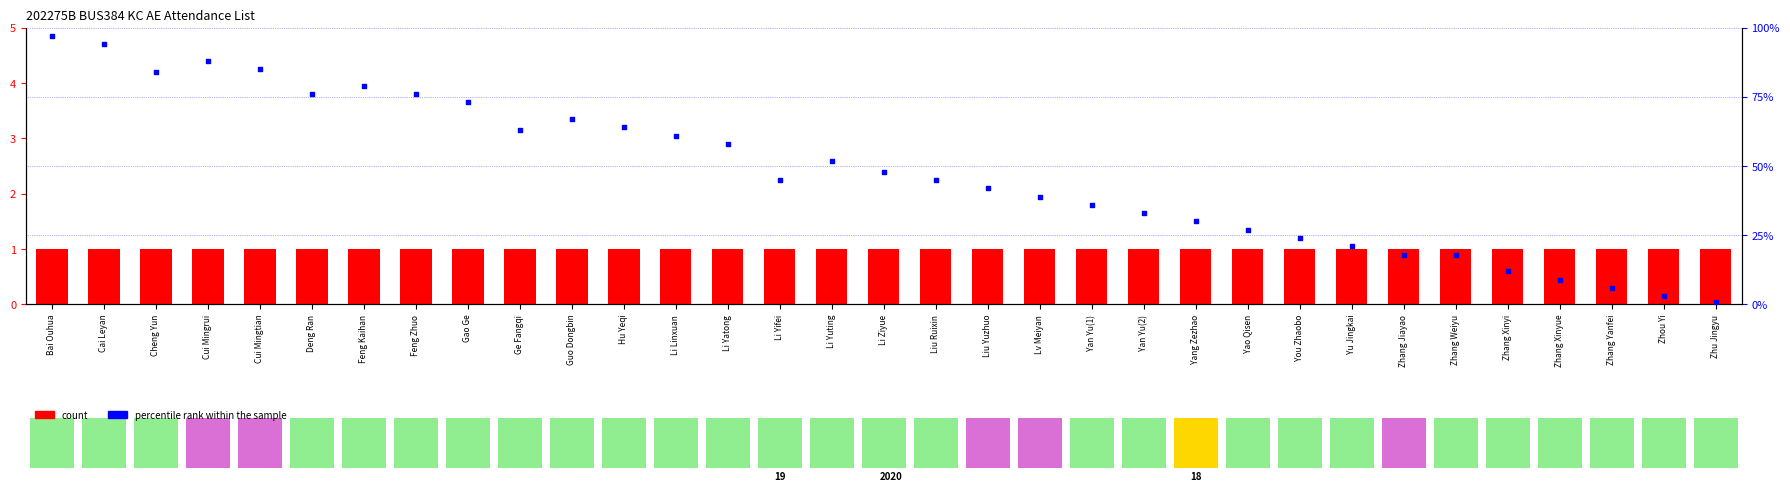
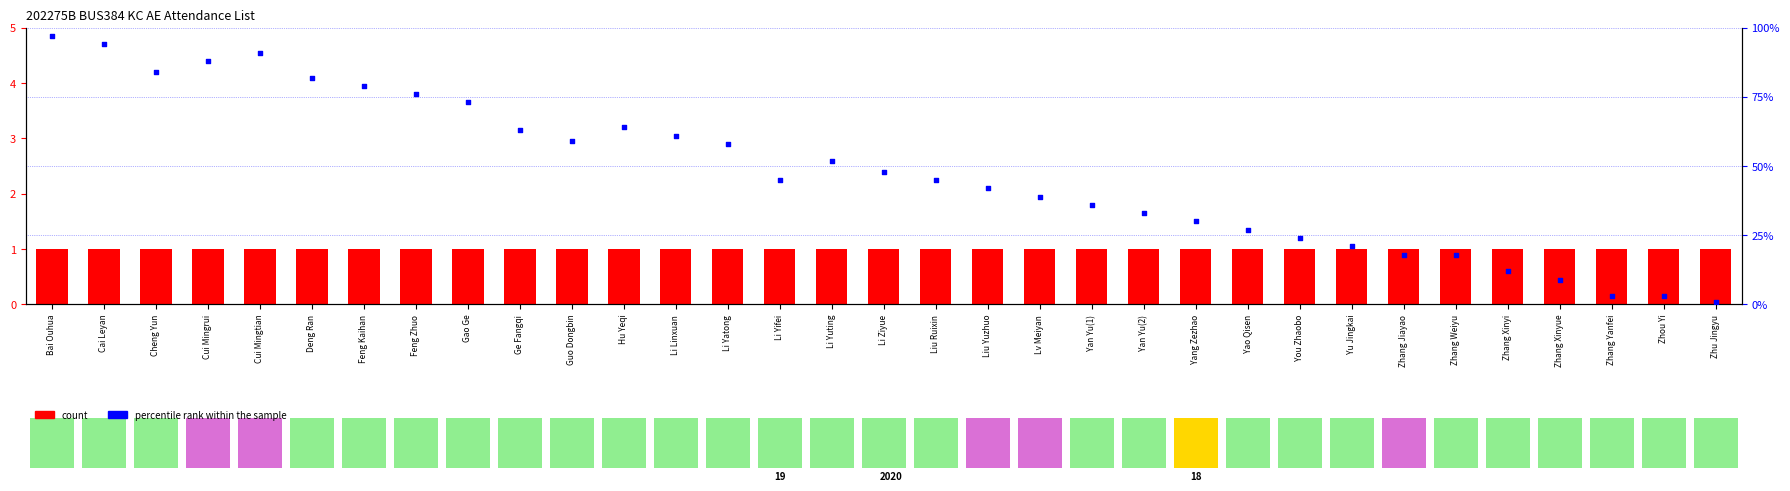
  {
    "count": {
      "Bai Ouhua": "1.0",
      "Cai Leyan": "1.0",
      "Cheng Yun": "1.0",
      "Cui Mingrui": "1.0",
      "Cui Mingtian": "1.0",
      "Deng Ran": "1.0",
      "Feng Kaihan": "1.0",
      "Feng Zhuo": "1.0",
      "Gao Ge": "1.0",
      "Ge Fangqi": "1.0",
      "Guo Dongbin": "1.0",
      "Hu Yeqi": "1.0",
      "Li Linxuan": "1.0",
      "Li Yatong": "1.0",
      "Li Yifei": "1.0",
      "Li Yuting": "1.0",
      "Li Ziyue": "1.0",
      "Liu Ruixin": "1.0",
      "Liu Yuzhuo": "1.0",
      "Lv Meiyan": "1.0",
      "Yan Yu(1)": "1.0",
      "Yan Yu(2)": "1.0",
      "Yang Zezhao": "1.0",
      "Yao Qisen": "1.0",
      "You Zhaobo": "1.0",
      "Yu Jingkai": "1.0",
      "Zhang Jiayao": "1.0",
      "Zhang Weiyu": "1.0",
      "Zhang Xinyi": "1.0",
      "Zhang Xinyue": "1.0",
      "Zhang Yanfei": "1.0",
      "Zhou Yi": "1.0",
      "Zhu Jingyu": "1.0"
    },
    "percentile rank within the sample": {
-     "Cui Mingtian": "85%",
-     "Deng Ran": "76%",
-     "Guo Dongbin": "67%",
-     "Zhang Yanfei": "6%"
+     "Cui Mingtian": "91%",
+     "Deng Ran": "82%",
+     "Guo Dongbin": "59%",
+     "Zhang Yanfei": "3%"
    }
  }
